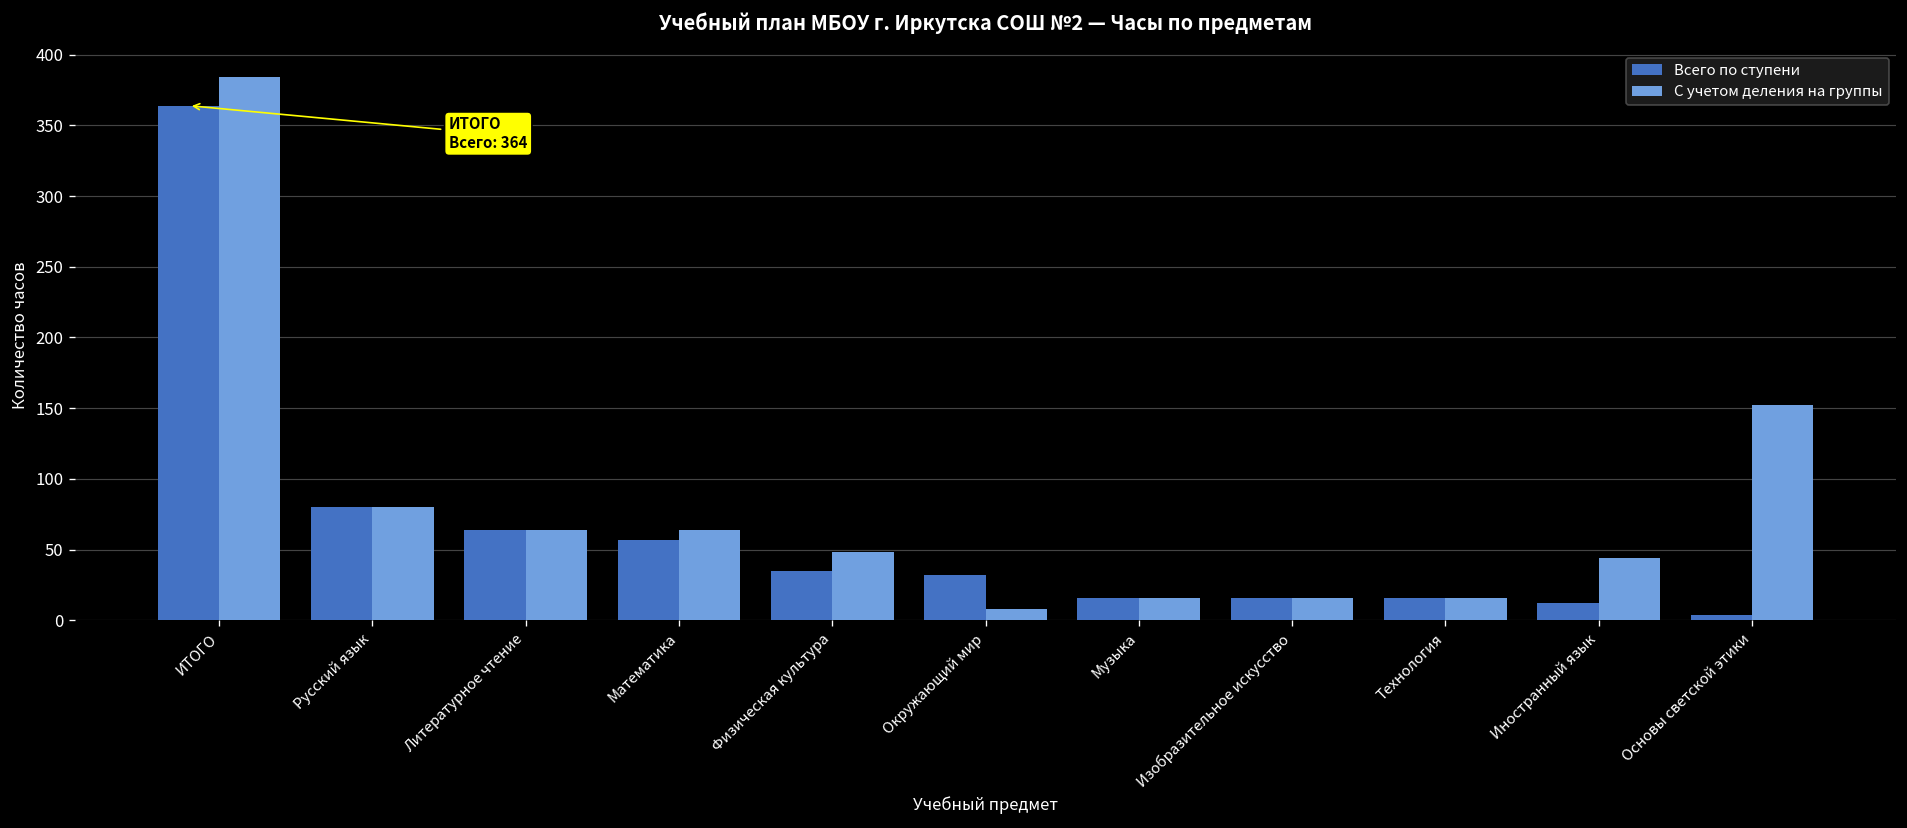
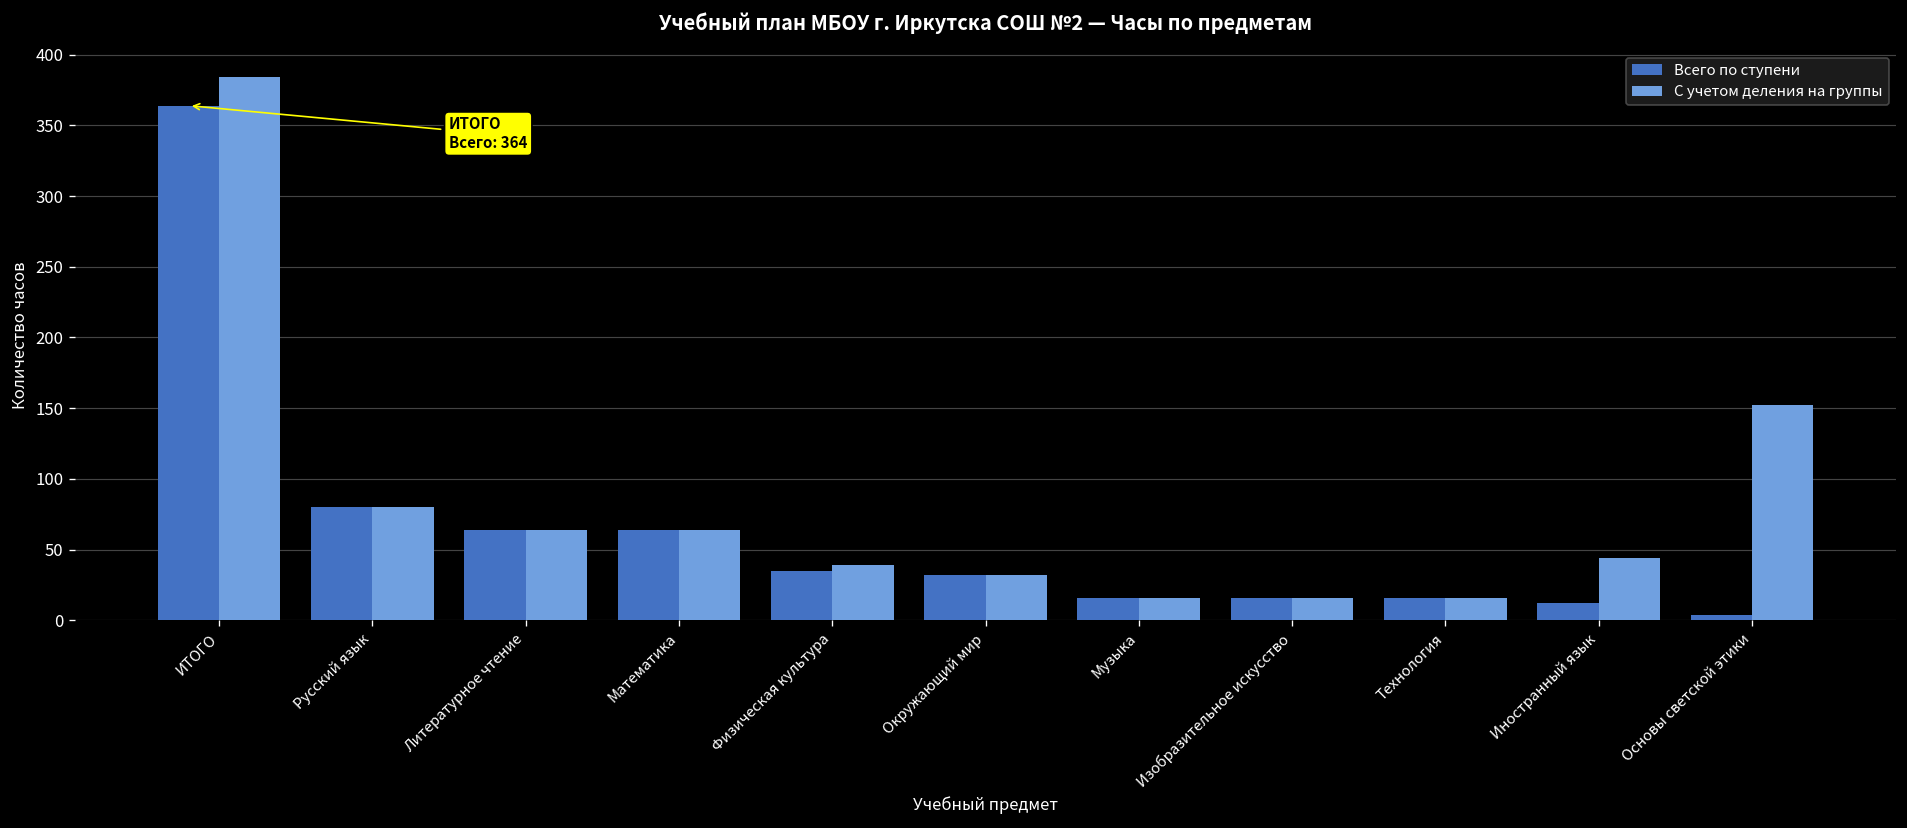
  {
    "Всего по ступени": {
      "Русский язык": 80,
      "Литературное чтение": 64,
-     "Математика": 57,
+     "Математика": 64,
      "Физическая культура": 35,
      "Окружающий мир": 32,
      "Музыка": 16,
      "Изобразительное искусство": 16,
      "Технология": 16,
      "Иностранный язык": 12,
      "Основы светской этики": 4
    },
    "С учетом деления на группы": {
      "ИТОГО": 384,
      "Русский язык": 80,
      "Литературное чтение": 64,
      "Математика": 64,
-     "Физическая культура": 48,
-     "Окружающий мир": 8,
+     "Физическая культура": 39,
+     "Окружающий мир": 32,
      "Музыка": 16,
      "Изобразительное искусство": 16,
      "Технология": 16,
      "Иностранный язык": 44,
      "Основы светской этики": 152
    }
  }
